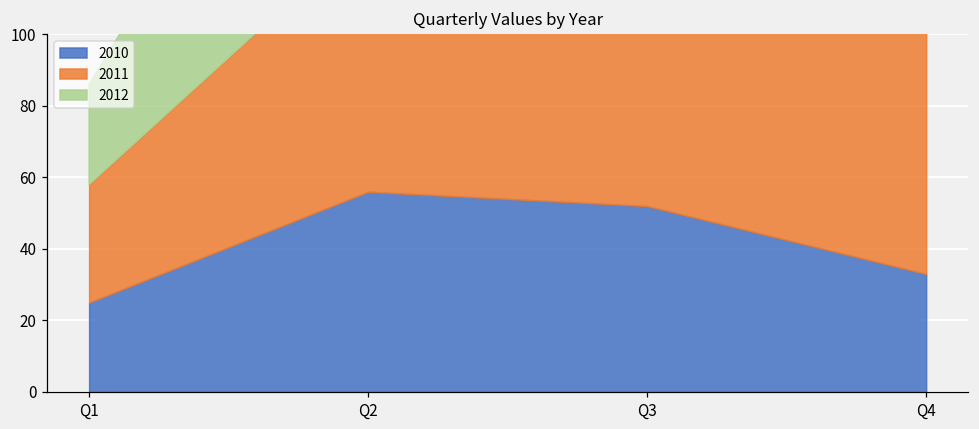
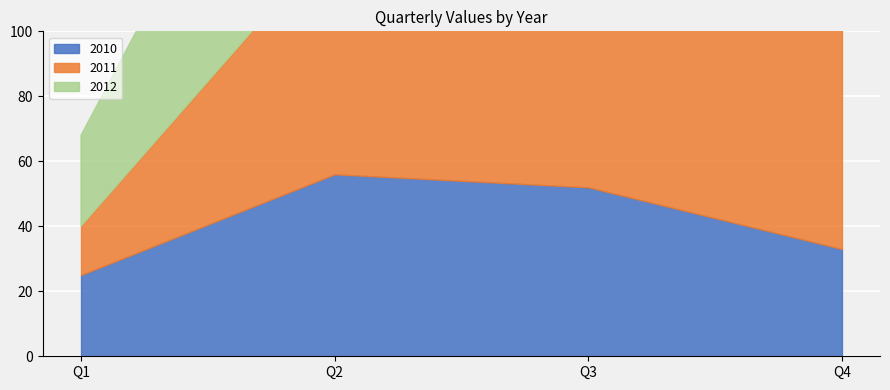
  {
    "2010": {
      "Q1": 25,
      "Q2": 56,
      "Q3": 52,
      "Q4": 33
    },
    "2011": {
-     "Q1": 33
+     "Q1": 15
    }
  }
